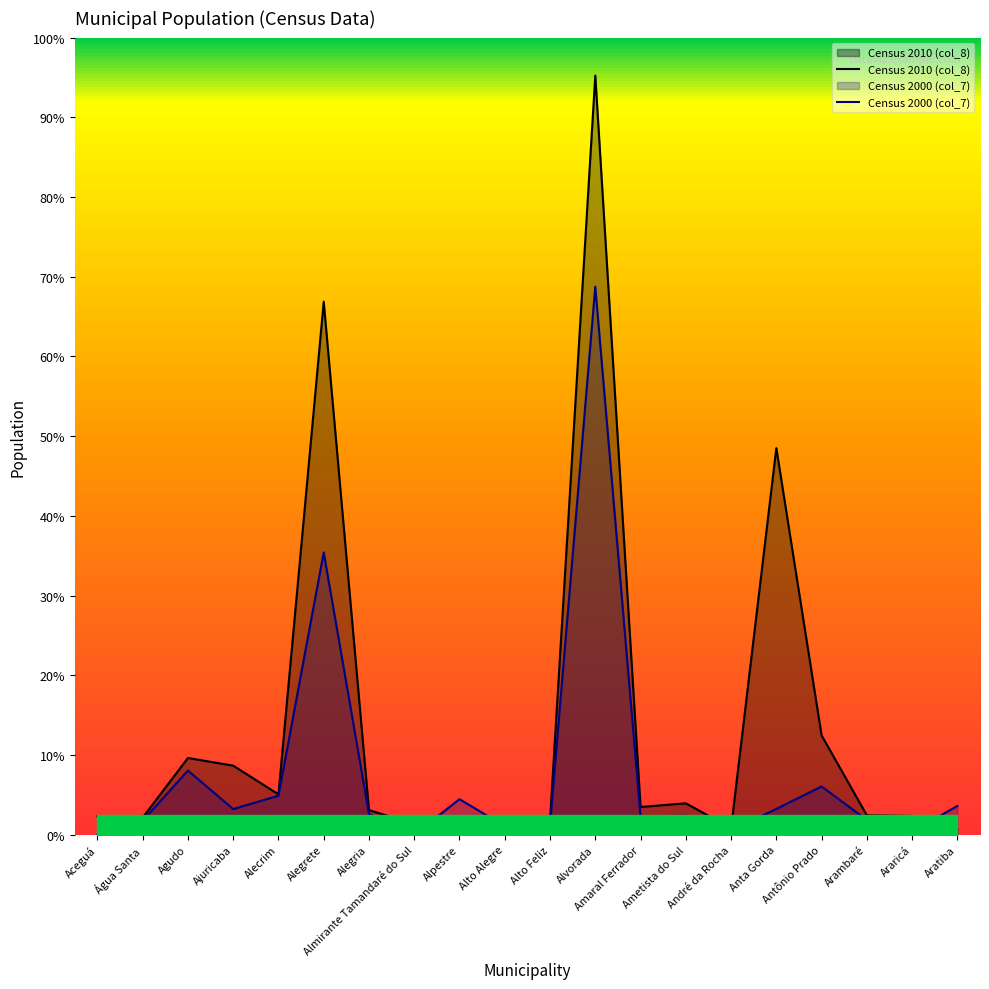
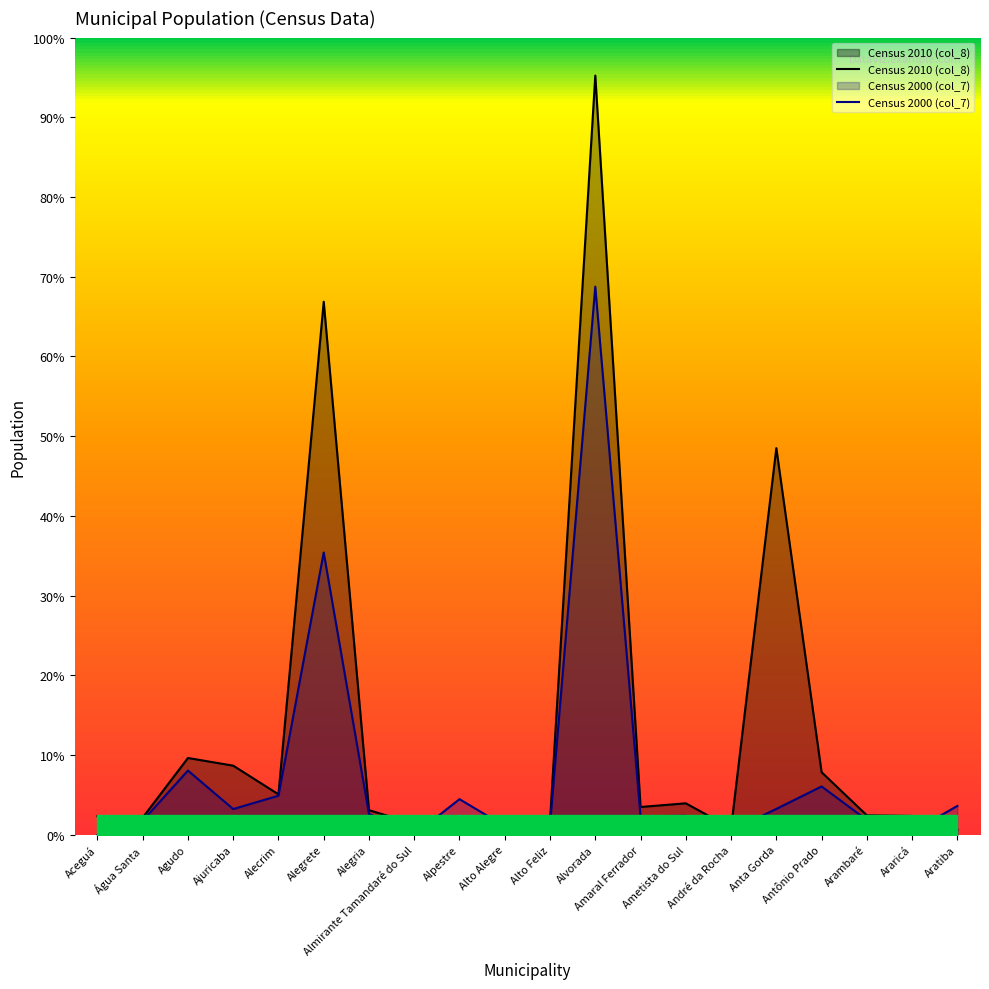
  {
    "Census 2010 (col_8)": {
      "Água Santa": "2%",
      "Agudo": "10%",
      "Ajuricaba": "9%",
      "Alegrete": "67%",
      "Alegria": "3%",
      "Almirante Tamandaré do Sul": "1%",
      "Alpestre": "1%",
      "Alto Feliz": "2%",
      "Alvorada": "95%",
      "Amaral Ferrador": "3%",
      "Ametista do Sul": "4%",
      "Anta Gorda": "49%",
-     "Antônio Prado": "12%",
+     "Antônio Prado": "8%",
      "Aratiba": "1%"
    },
    "Census 2000 (col_7)": {
      "Aceguá": "0%",
      "Água Santa": "2%",
      "Agudo": "8%",
      "Ajuricaba": "3%",
      "Alegrete": "35%",
      "Almirante Tamandaré do Sul": "0%",
      "Alpestre": "4%",
      "Alto Feliz": "1%",
      "Alvorada": "69%",
      "Anta Gorda": "3%",
      "Antônio Prado": "6%",
      "Arambaré": "2%",
      "Araricá": "0%",
      "Aratiba": "4%"
    }
  }
